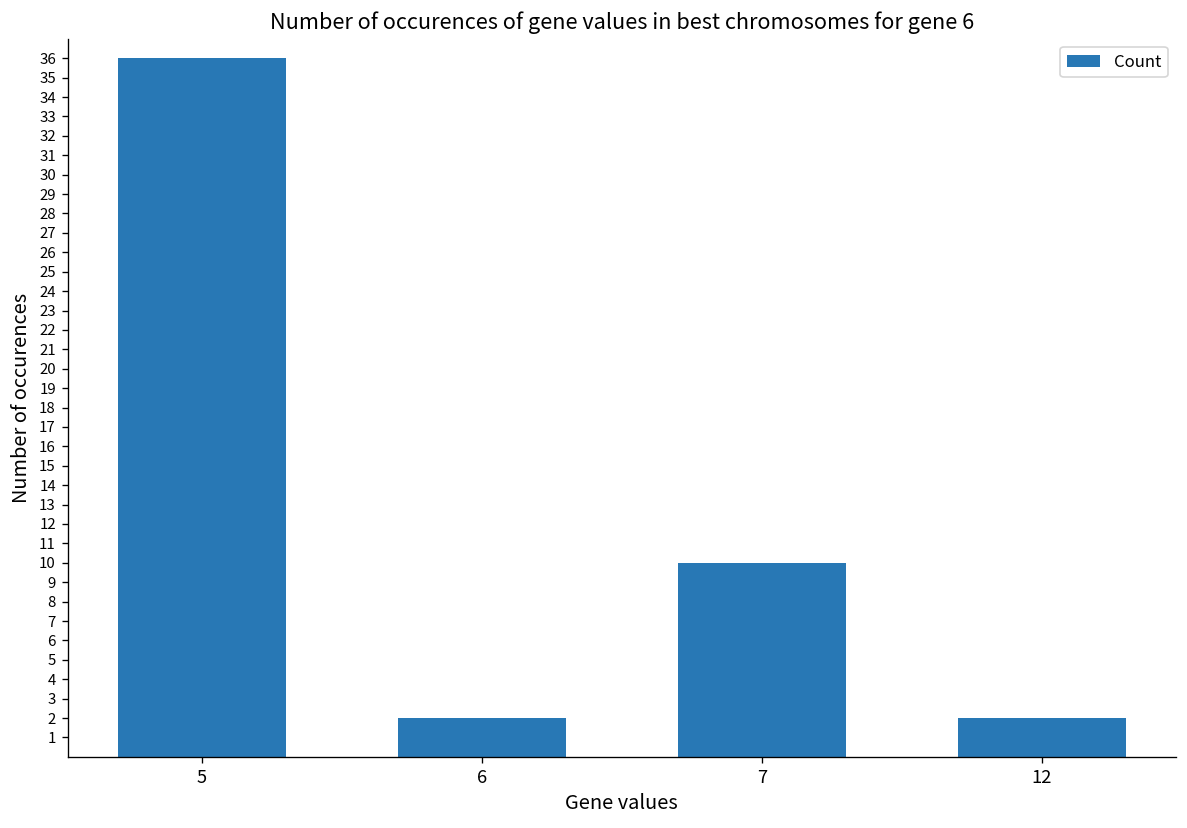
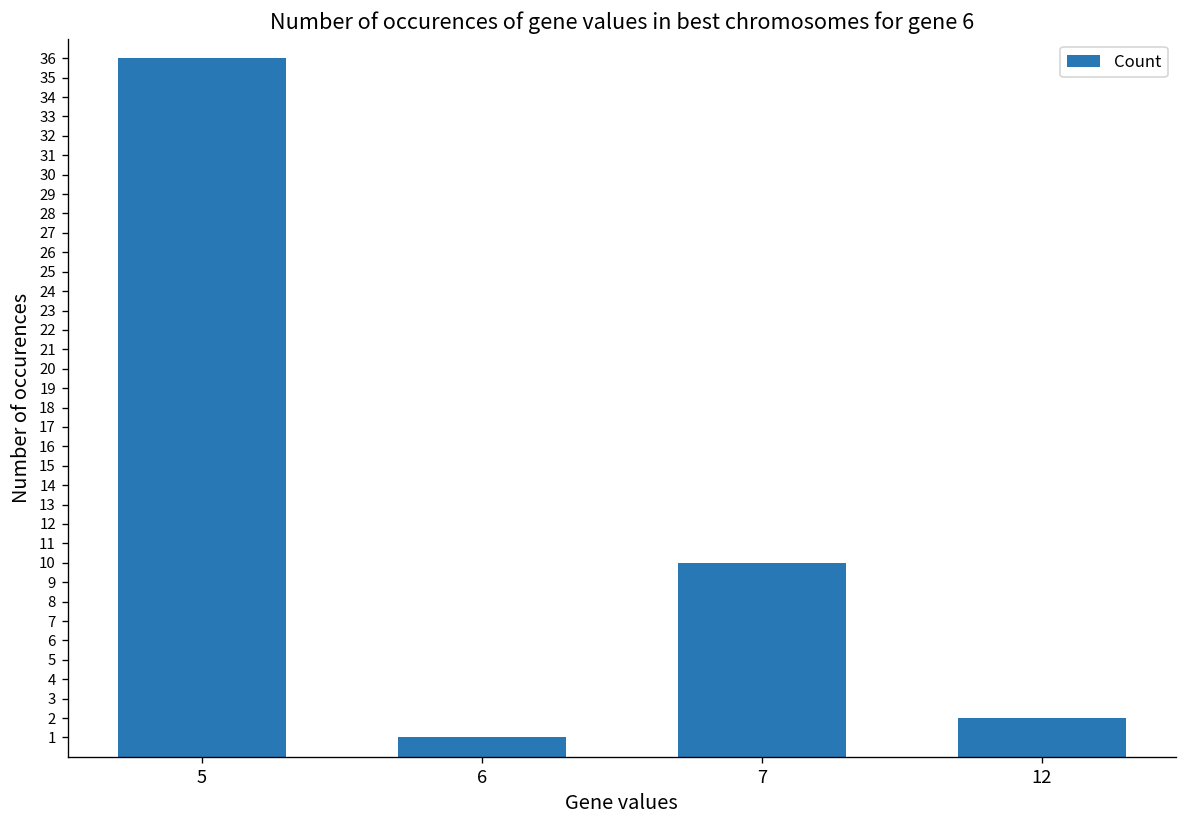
  {
    "5": 36,
-   "6": 2,
+   "6": 1,
    "7": 10,
    "12": 2
  }
